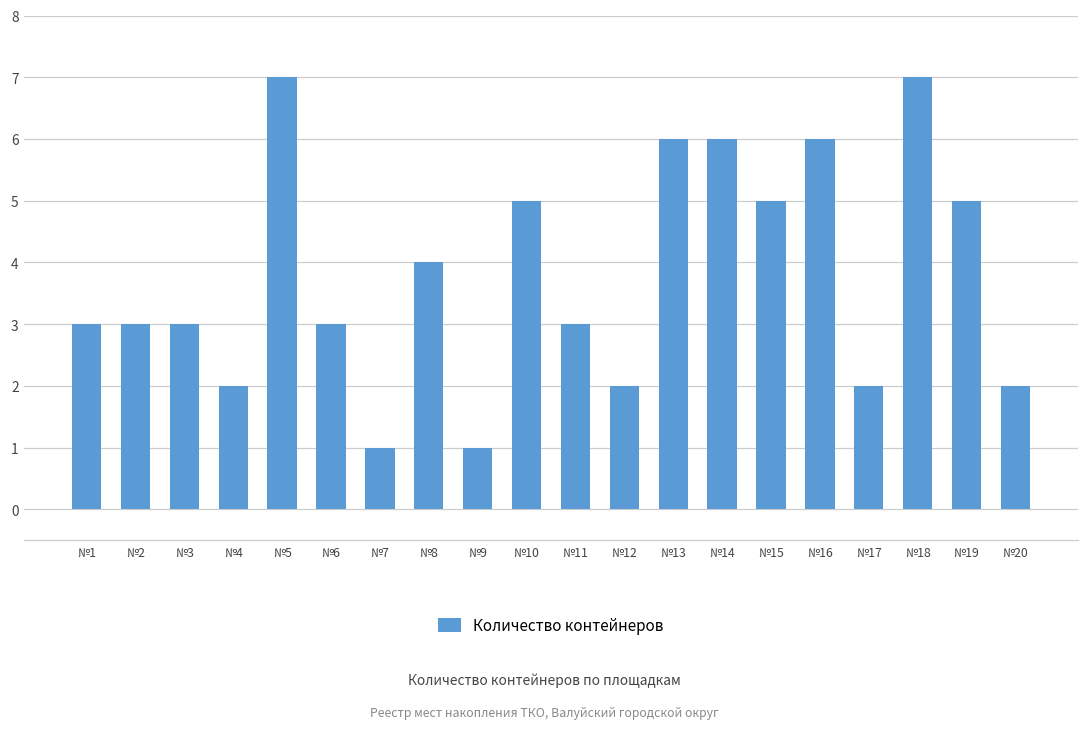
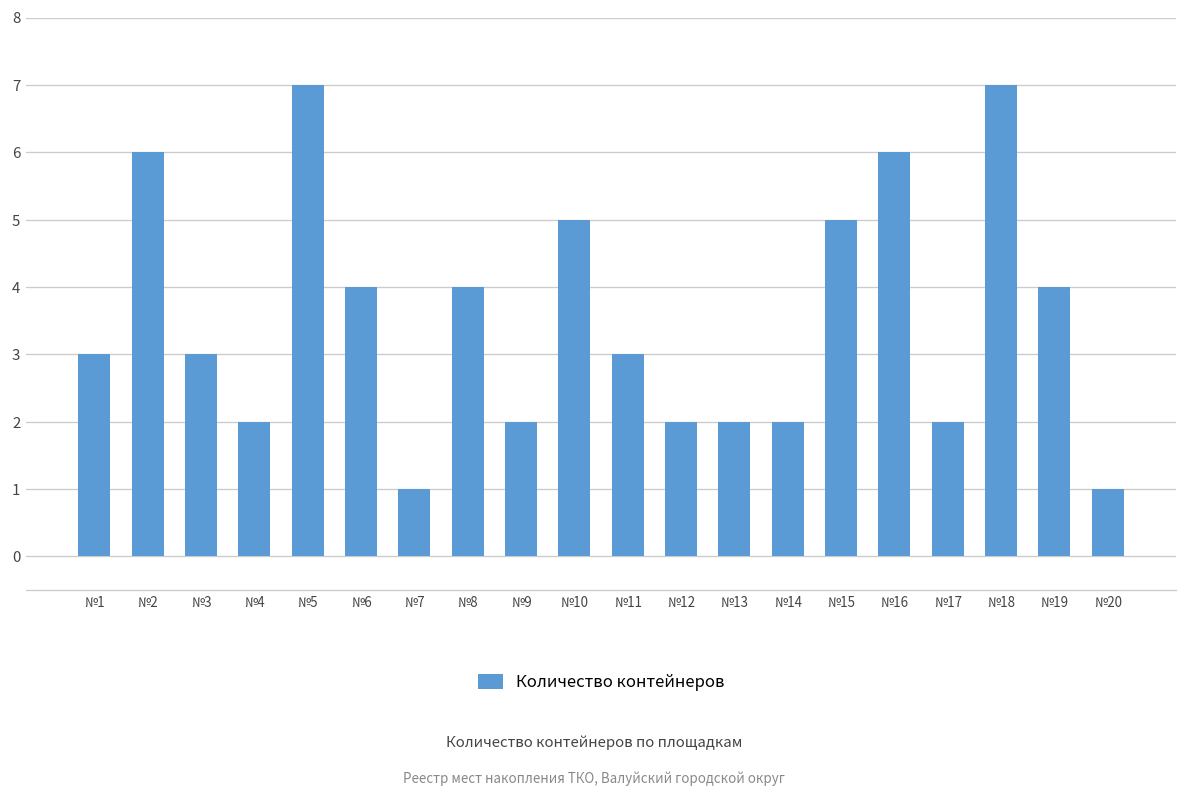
  {
    "№1": 3,
-   "№2": 3,
+   "№2": 6,
    "№3": 3,
    "№4": 2,
    "№5": 7,
-   "№6": 3,
+   "№6": 4,
    "№7": 1,
    "№8": 4,
-   "№9": 1,
+   "№9": 2,
    "№10": 5,
    "№11": 3,
    "№12": 2,
-   "№13": 6,
-   "№14": 6,
+   "№13": 2,
+   "№14": 2,
    "№15": 5,
    "№16": 6,
    "№17": 2,
    "№18": 7,
-   "№19": 5,
-   "№20": 2
+   "№19": 4,
+   "№20": 1
  }
